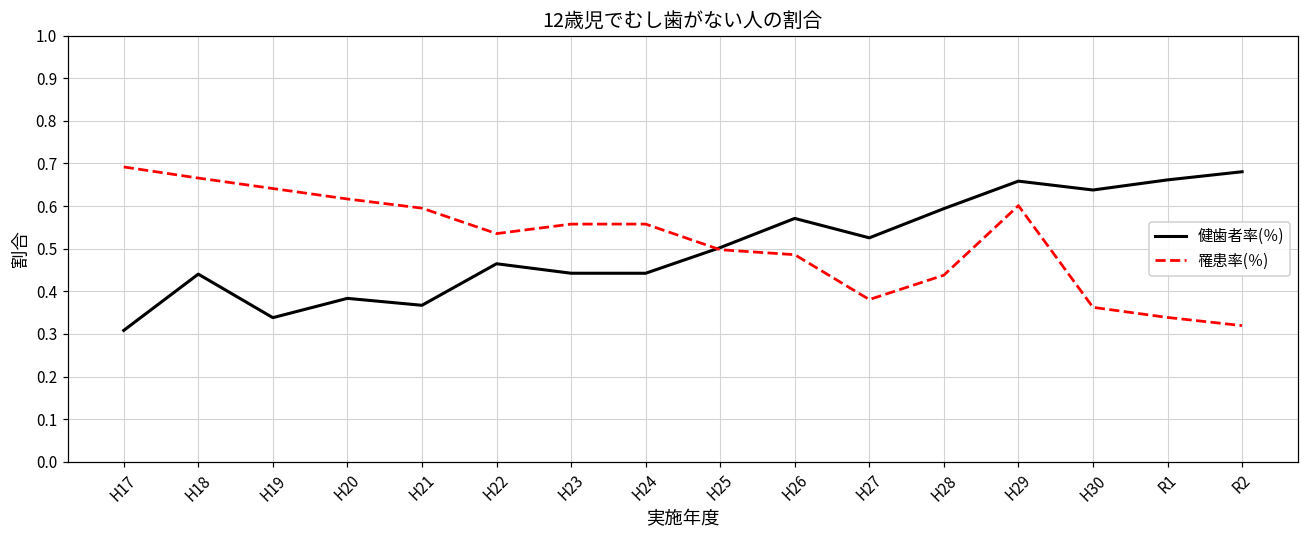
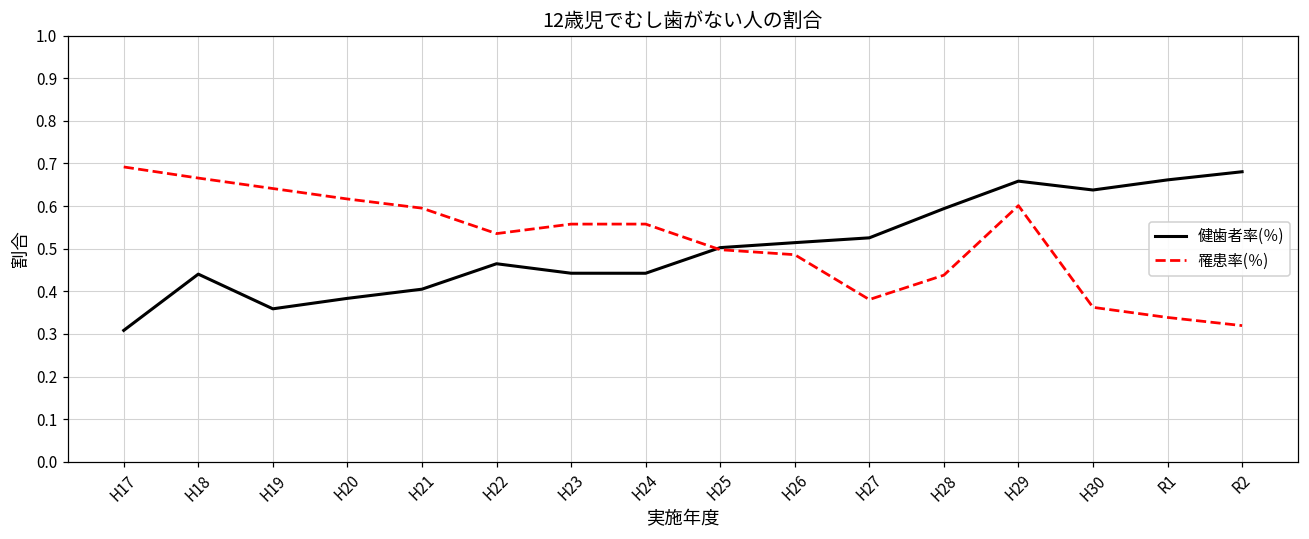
  {
    "健歯者率(％)": {
      "H17": 0.31,
      "H18": 0.44,
-     "H19": 0.34,
+     "H19": 0.36,
      "H20": 0.38,
-     "H21": 0.37,
+     "H21": 0.40,
      "H22": 0.46,
      "H23": 0.44,
      "H24": 0.44,
-     "H26": 0.57,
+     "H26": 0.51,
      "H27": 0.53,
      "H28": 0.59,
      "H29": 0.66,
      "H30": 0.64,
      "R1": 0.66,
      "R2": 0.68
    },
    "罹患率(％)": {
      "H17": 0.69,
      "H18": 0.67,
      "H19": 0.64,
      "H20": 0.62,
      "H21": 0.60,
      "H22": 0.54,
      "H23": 0.56,
      "H24": 0.56,
      "H26": 0.49,
      "H27": 0.38,
      "H28": 0.44,
      "H29": 0.60,
      "H30": 0.36,
      "R1": 0.34,
      "R2": 0.32
    }
  }
